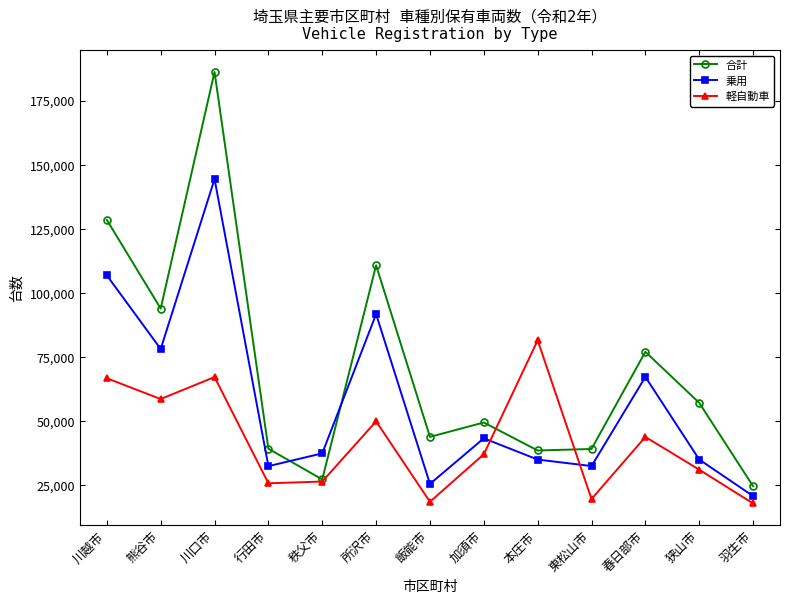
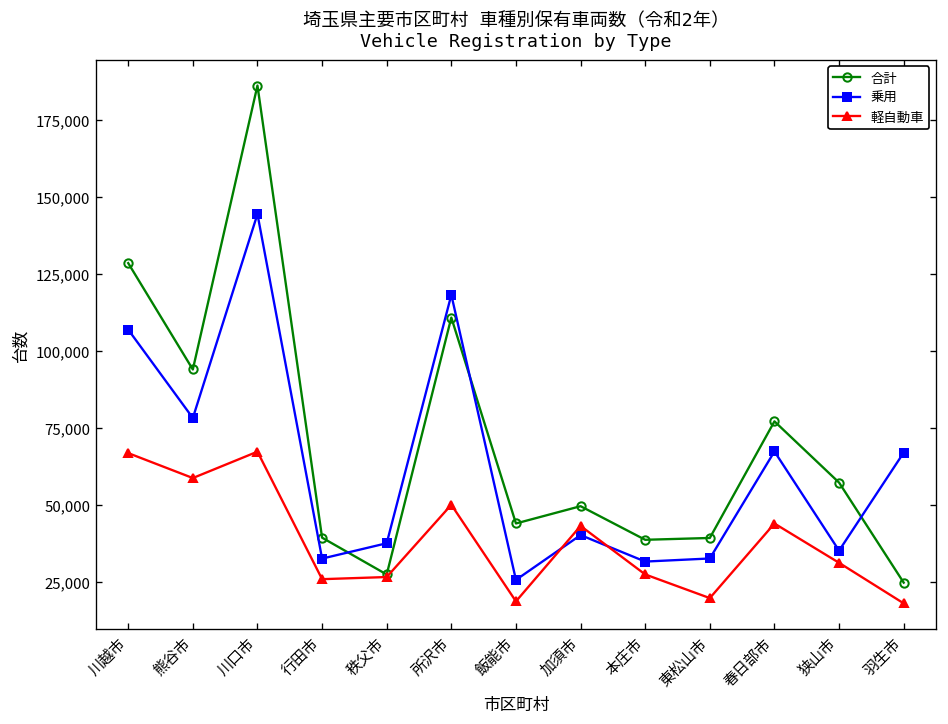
  {
    "合計": {
      "川越市": "129,000",
      "熊谷市": "94,000",
      "川口市": "186,000",
      "行田市": "39,000",
      "所沢市": "111,000",
      "飯能市": "44,000",
      "加須市": "50,000",
      "本庄市": "39,000",
      "東松山市": "39,000",
      "春日部市": "77,000",
      "狭山市": "57,000",
      "羽生市": "25,000"
    },
    "乗用": {
      "川越市": "107,000",
      "熊谷市": "78,000",
      "川口市": "145,000",
      "行田市": "33,000",
      "秩父市": "37,000",
-     "所沢市": "92,000",
+     "所沢市": "118,000",
      "飯能市": "26,000",
-     "加須市": "43,000",
-     "本庄市": "35,000",
+     "加須市": "40,000",
+     "本庄市": "32,000",
      "東松山市": "33,000",
      "春日部市": "67,000",
      "狭山市": "35,000",
-     "羽生市": "21,000"
+     "羽生市": "67,000"
    },
    "軽自動車": {
      "川越市": "67,000",
      "熊谷市": "59,000",
      "川口市": "67,000",
      "行田市": "26,000",
      "所沢市": "50,000",
      "飯能市": "19,000",
-     "加須市": "37,000",
-     "本庄市": "82,000",
+     "加須市": "43,000",
+     "本庄市": "27,000",
      "東松山市": "20,000",
      "春日部市": "44,000",
      "狭山市": "31,000",
      "羽生市": "18,000"
    }
  }
